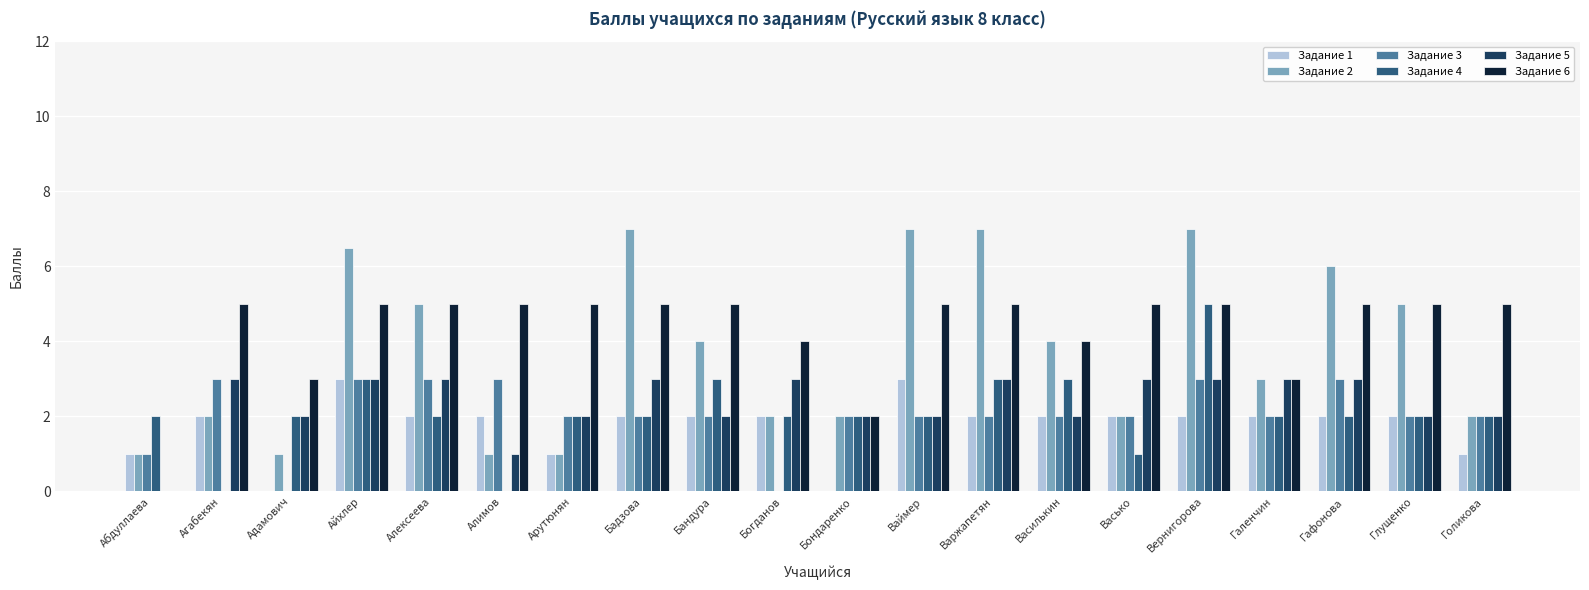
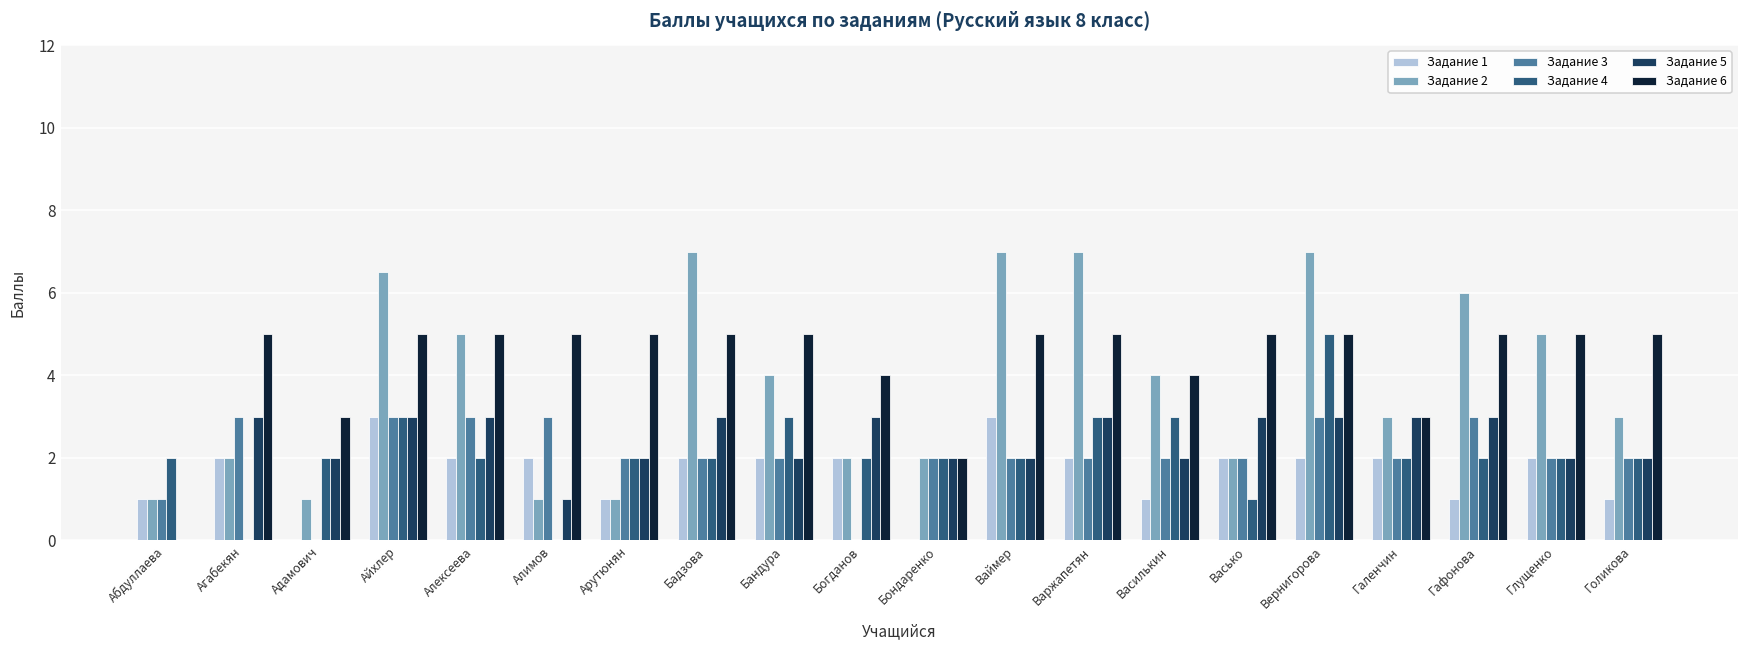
  {
    "Задание 1": {
      "Абдуллаева": 1,
      "Агабекян": 2,
      "Адамович": 0,
      "Айхлер": 3,
      "Алексеева": 2,
      "Алимов": 2,
      "Арутюнян": 1,
      "Бадзова": 2,
      "Бандура": 2,
      "Богданов": 2,
      "Бондаренко": 0,
      "Ваймер": 3,
      "Варжапетян": 2,
-     "Василькин": 2,
+     "Василькин": 1,
      "Васько": 2,
      "Вернигорова": 2,
      "Галенчин": 2,
-     "Гафонова": 2,
+     "Гафонова": 1,
      "Глущенко": 2,
      "Голикова": 1
    },
    "Задание 2": {
      "Абдуллаева": 1,
      "Агабекян": 2,
      "Адамович": 1,
      "Айхлер": 6.5,
      "Алексеева": 5,
      "Алимов": 1,
      "Арутюнян": 1,
      "Бадзова": 7,
      "Бандура": 4,
      "Богданов": 2,
      "Бондаренко": 2,
      "Ваймер": 7,
      "Варжапетян": 7,
      "Василькин": 4,
      "Васько": 2,
      "Вернигорова": 7,
      "Галенчин": 3,
      "Гафонова": 6,
      "Глущенко": 5,
-     "Голикова": 2
+     "Голикова": 3
    }
  }
